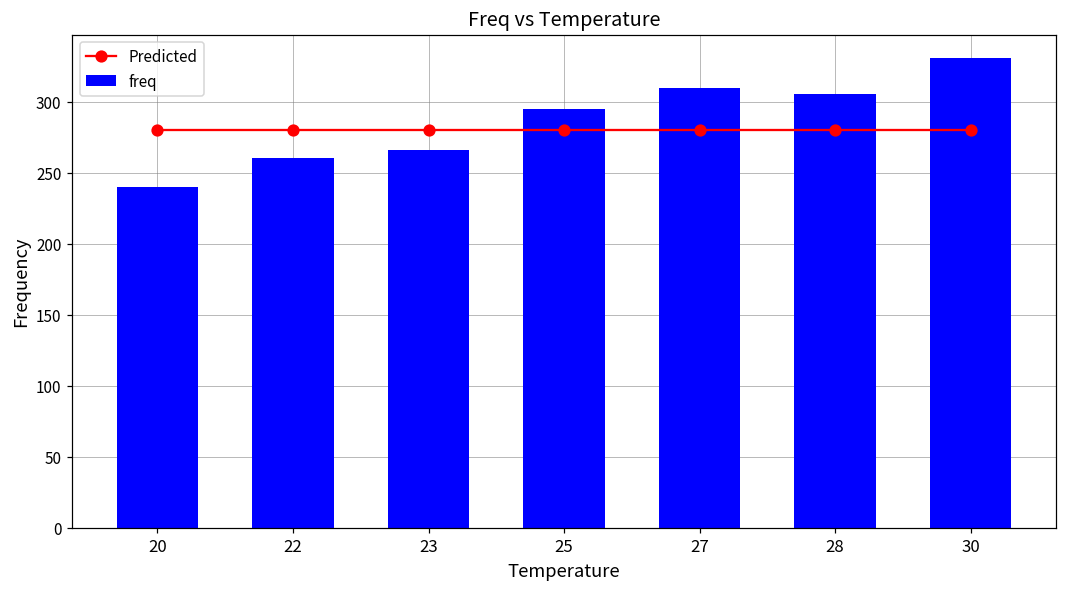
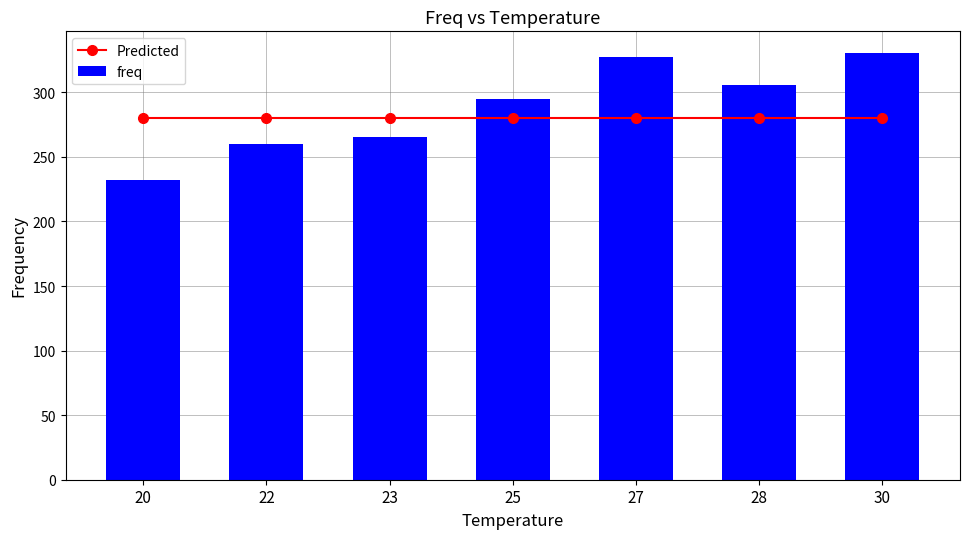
  {
    "Predicted": {
      "20": 280,
      "22": 280,
      "23": 280,
      "25": 280,
      "27": 280,
      "28": 280,
      "30": 280
    },
    "freq": {
-     "20": 240,
+     "20": 232,
      "22": 260,
      "23": 266,
      "25": 295,
-     "27": 309,
+     "27": 327,
      "28": 306,
      "30": 331
    }
  }
